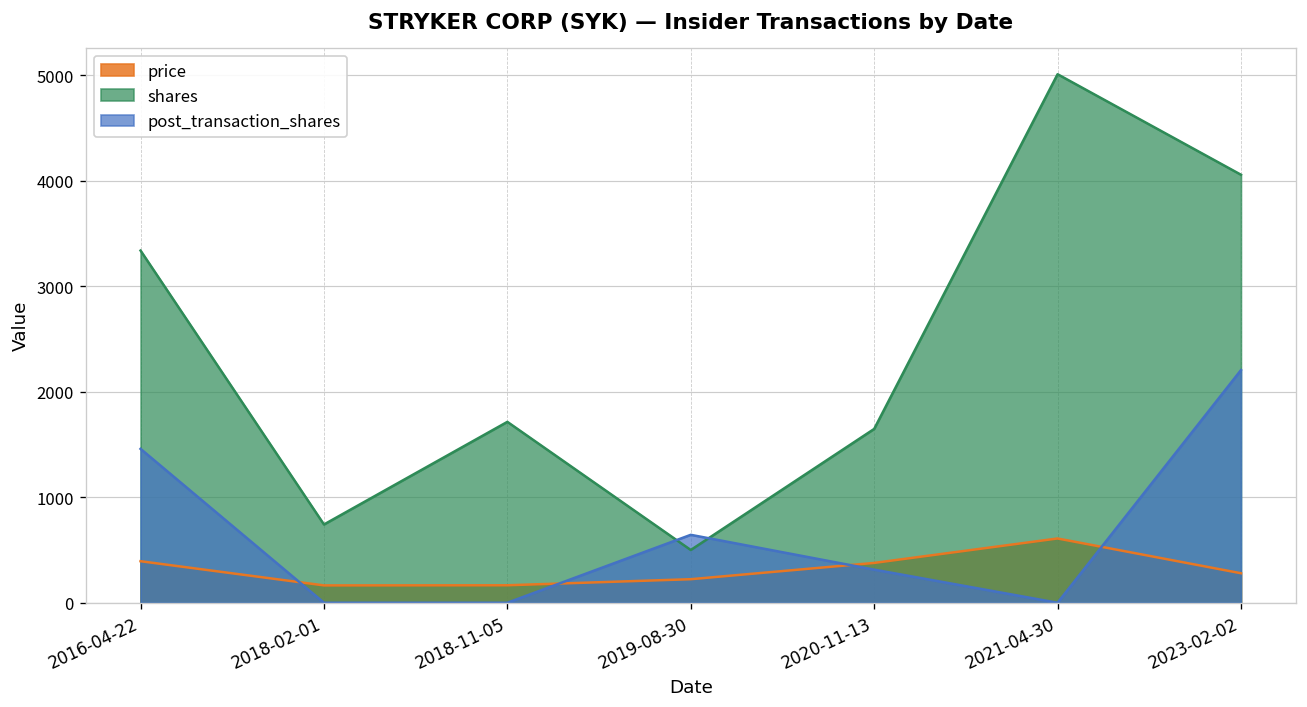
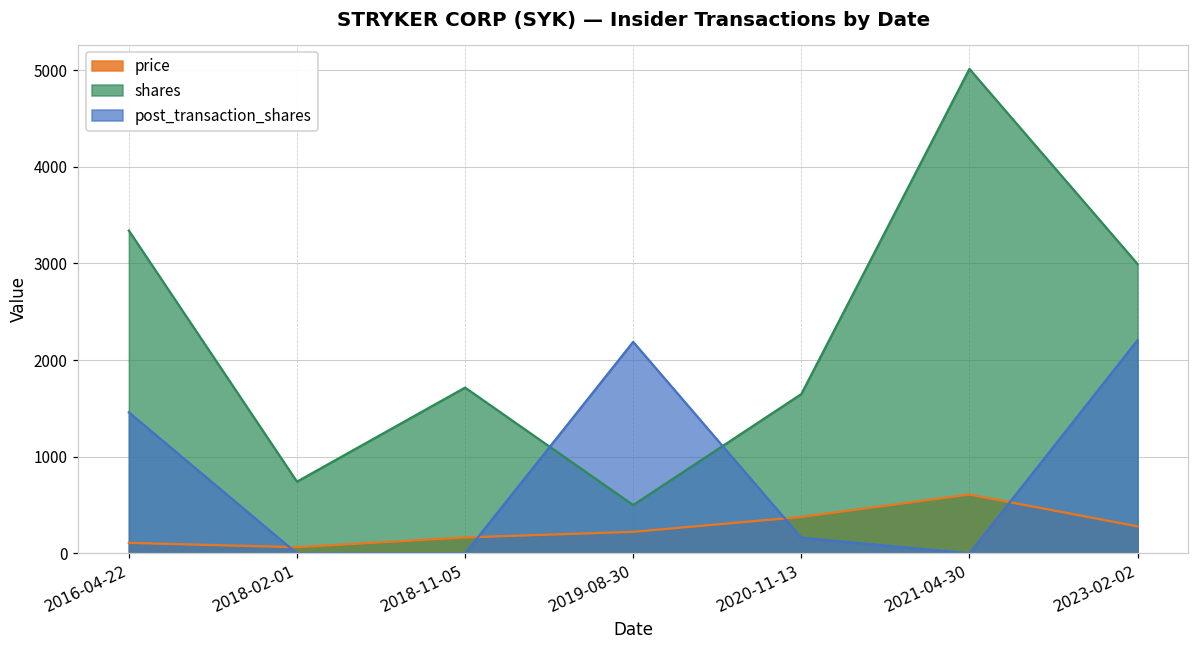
  {
    "price": {
-     "2016-04-22": 400,
-     "2018-02-01": 200,
+     "2016-04-22": 100,
+     "2018-02-01": 100,
      "2018-11-05": 200,
      "2019-08-30": 200,
      "2020-11-13": 400,
      "2021-04-30": 600,
      "2023-02-02": 300
    },
    "shares": {
      "2016-04-22": 3300,
      "2018-02-01": 700,
      "2018-11-05": 1700,
      "2019-08-30": 500,
      "2020-11-13": 1600,
      "2021-04-30": 5000,
-     "2023-02-02": 4100
+     "2023-02-02": 3000
    },
    "post_transaction_shares": {
      "2016-04-22": 1500,
      "2018-02-01": 0,
      "2018-11-05": 0,
-     "2019-08-30": 600,
-     "2020-11-13": 300,
+     "2019-08-30": 2200,
+     "2020-11-13": 200,
      "2021-04-30": 0,
      "2023-02-02": 2200
    }
  }
